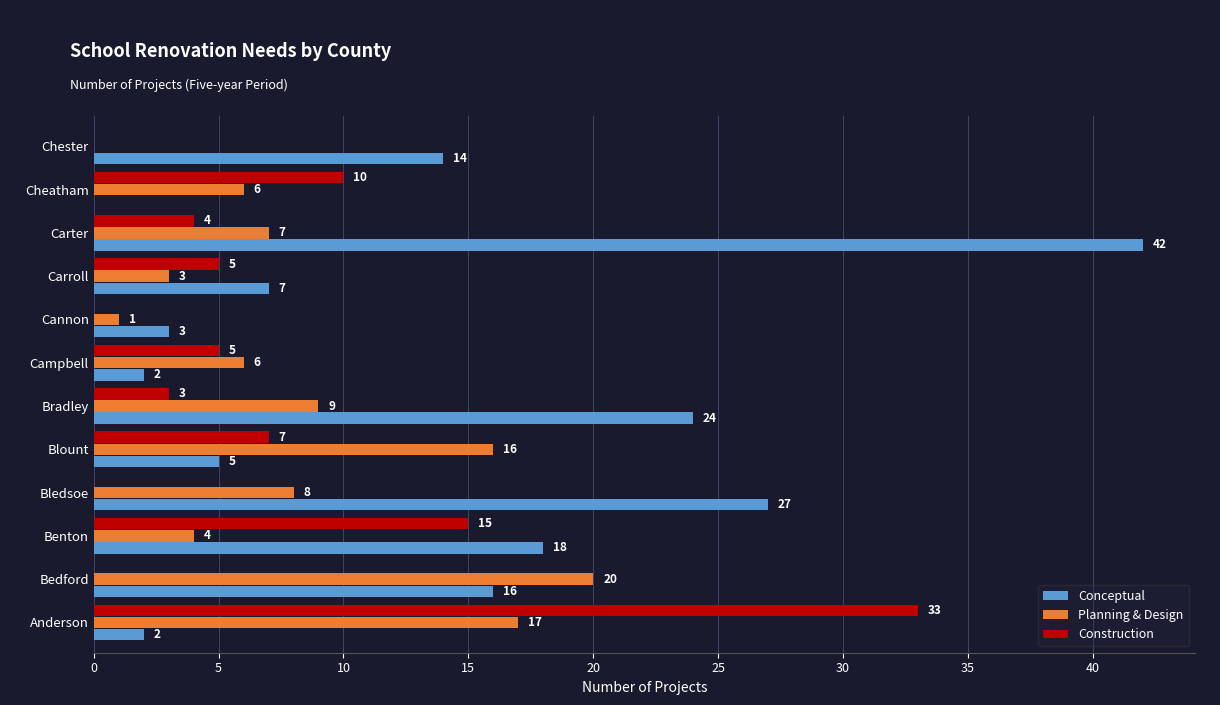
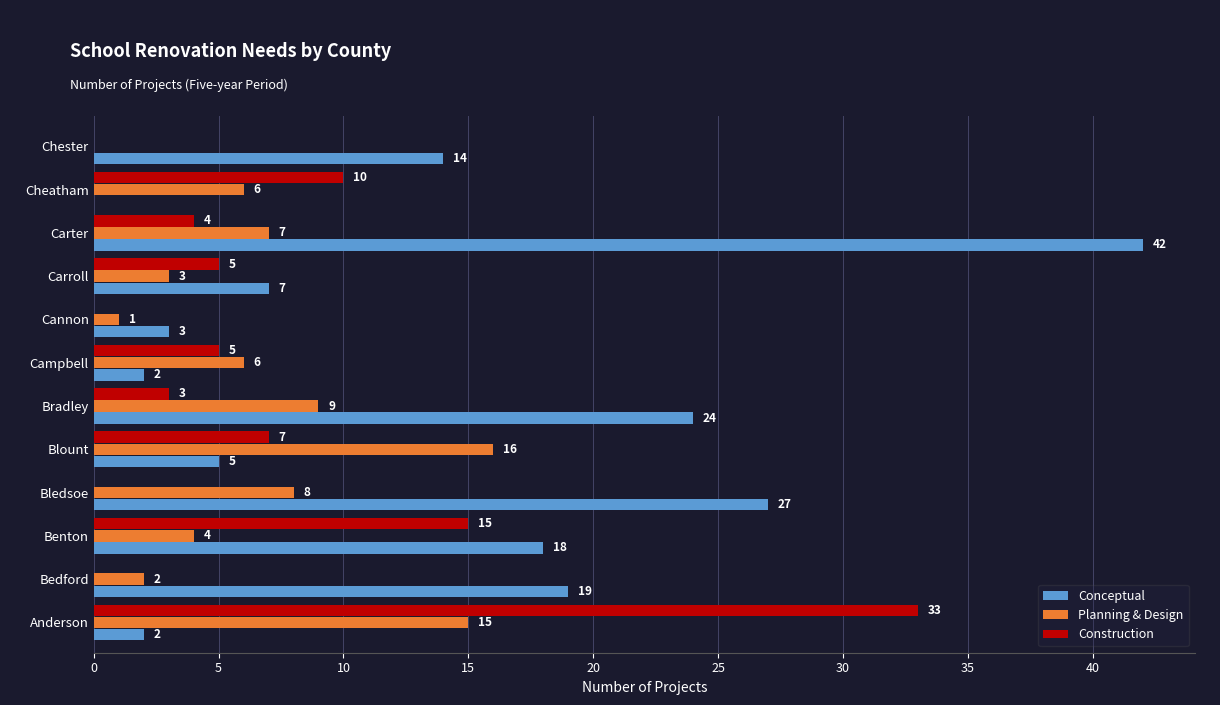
  {
    "Conceptual": {
      "Chester": 14,
      "Carter": 42,
      "Carroll": 7,
      "Cannon": 3,
      "Campbell": 2,
      "Bradley": 24,
      "Blount": 5,
      "Bledsoe": 27,
      "Benton": 18,
-     "Bedford": 16,
+     "Bedford": 19,
      "Anderson": 2
    },
    "Planning & Design": {
      "Cheatham": 6,
      "Carter": 7,
      "Carroll": 3,
      "Cannon": 1,
      "Campbell": 6,
      "Bradley": 9,
      "Blount": 16,
      "Bledsoe": 8,
      "Benton": 4,
-     "Bedford": 20,
-     "Anderson": 17
+     "Bedford": 2,
+     "Anderson": 15
    },
    "Construction": {
      "Cheatham": 10,
      "Carter": 4,
      "Carroll": 5,
      "Campbell": 5,
      "Bradley": 3,
      "Blount": 7,
      "Benton": 15,
      "Anderson": 33
    }
  }
